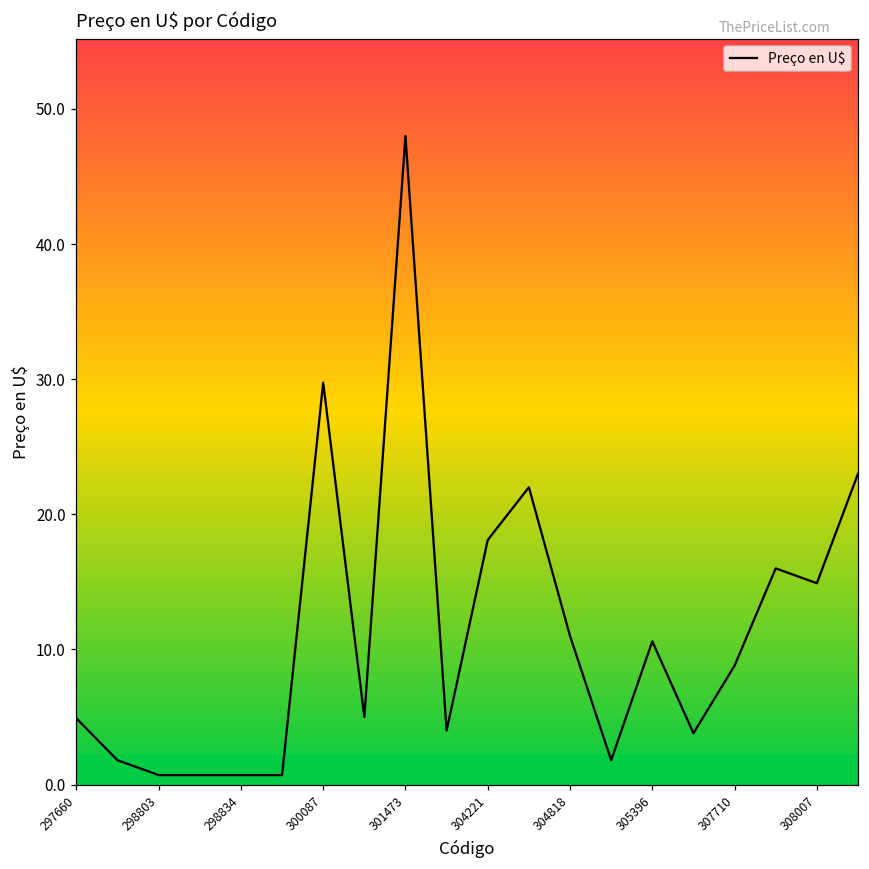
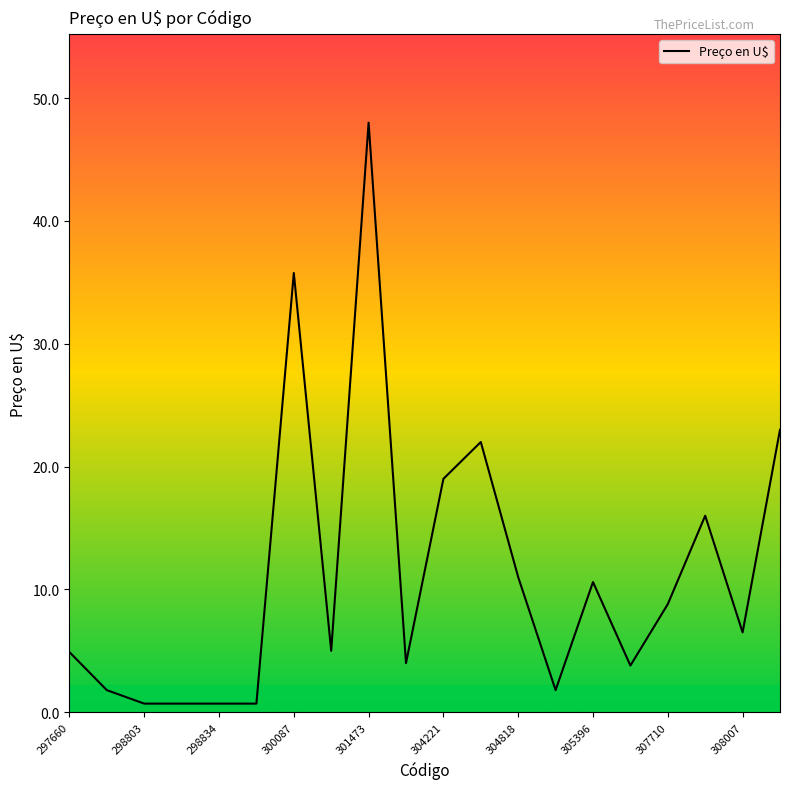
  {
    "Preço en U$": {
      "297660": 4.9,
      "298803": 0.7,
      "298834": 0.7,
-     "300087": 29.8,
+     "300087": 35.8,
      "301473": 48.0,
-     "304221": 18.1,
+     "304221": 19.0,
      "304818": 11.0,
      "305396": 10.6,
      "307710": 8.8,
-     "308007": 14.9
+     "308007": 6.5
    }
  }
